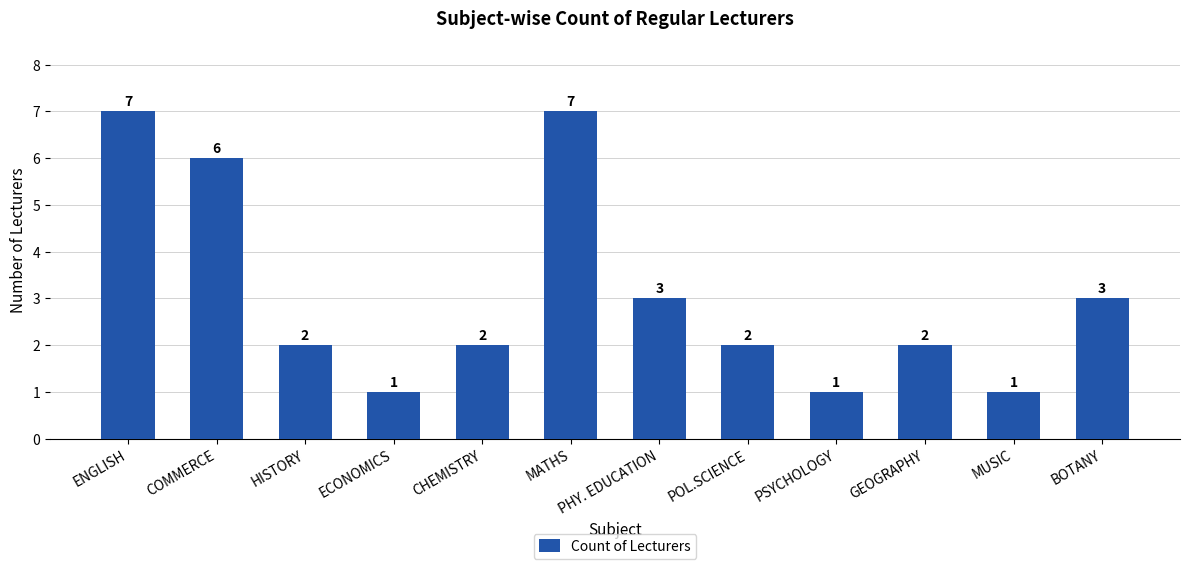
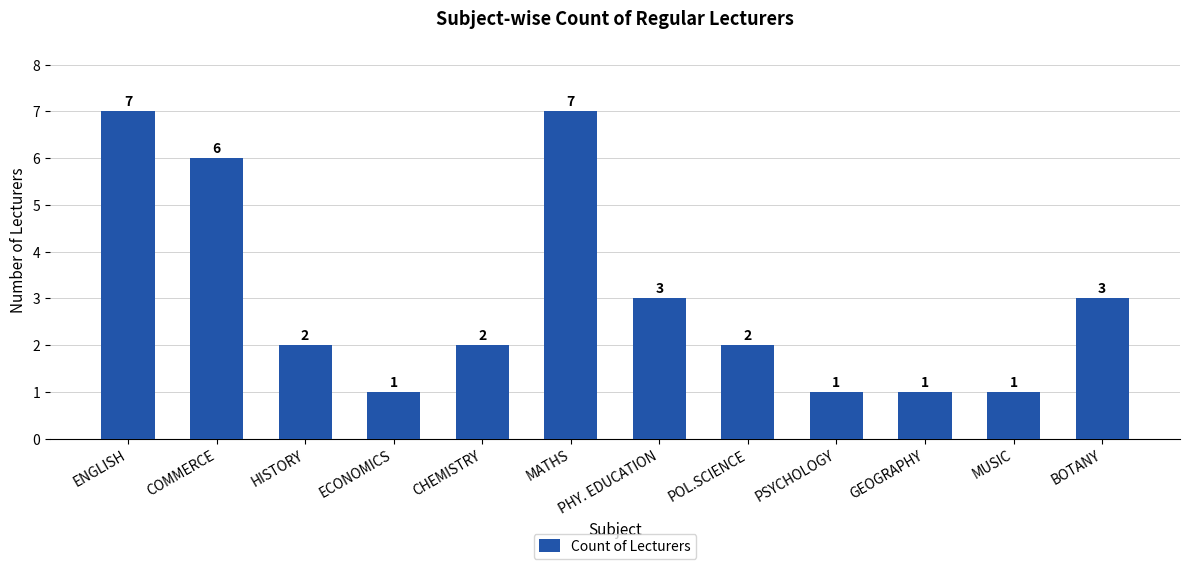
  {
    "ENGLISH": 7,
    "COMMERCE": 6,
    "HISTORY": 2,
    "ECONOMICS": 1,
    "CHEMISTRY": 2,
    "MATHS": 7,
    "PHY. EDUCATION": 3,
    "POL.SCIENCE": 2,
    "PSYCHOLOGY": 1,
-   "GEOGRAPHY": 2,
+   "GEOGRAPHY": 1,
    "MUSIC": 1,
    "BOTANY": 3
  }
